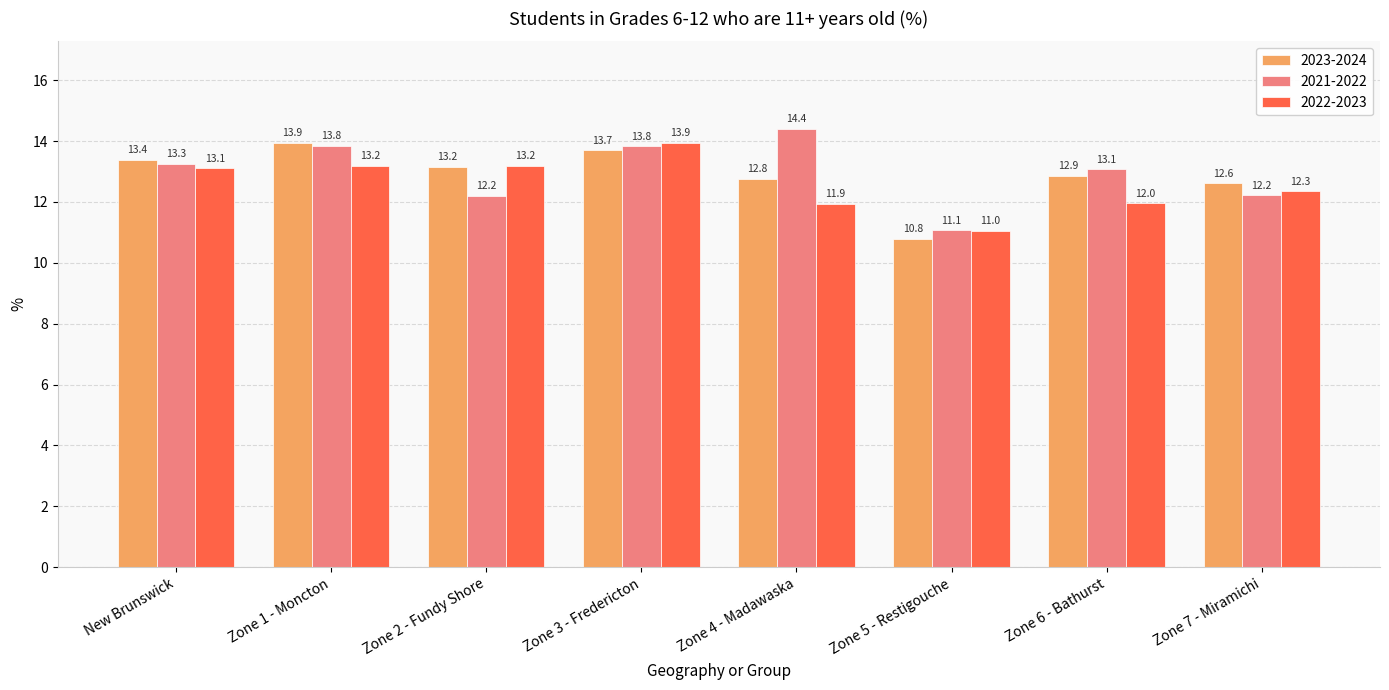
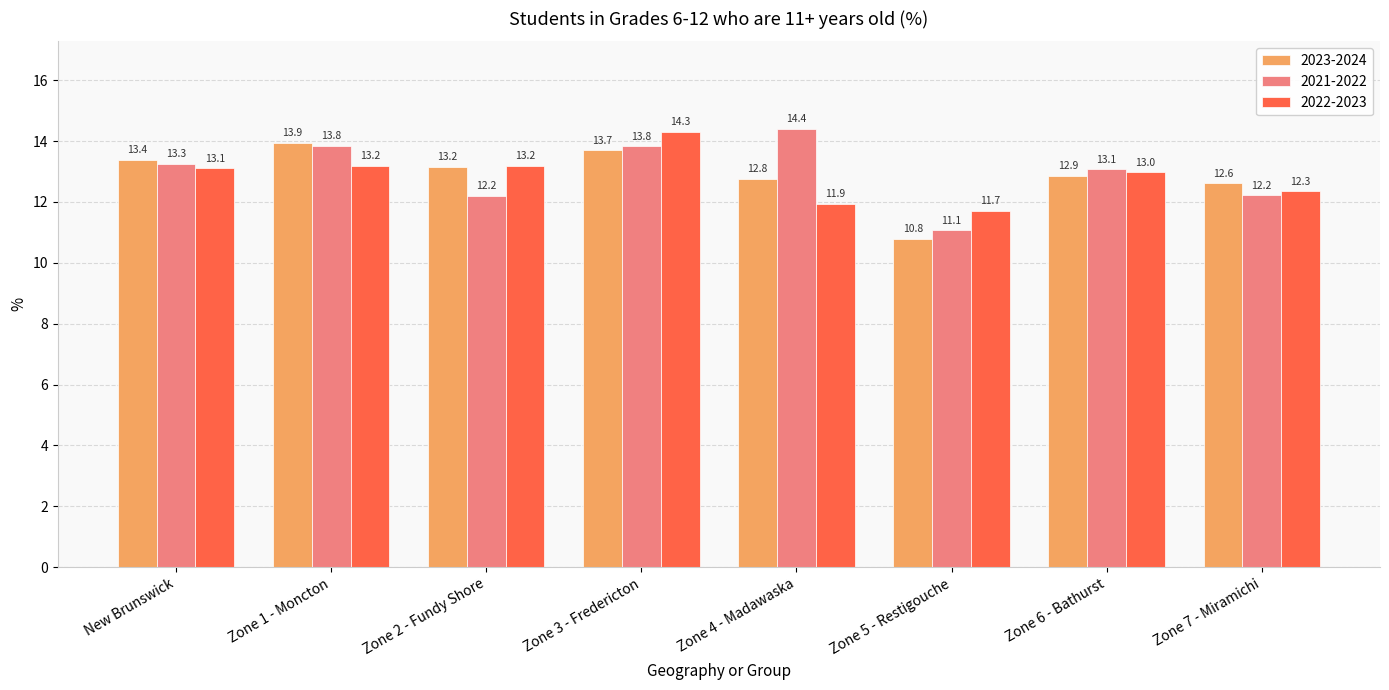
  {
    "2022-2023": {
      "New Brunswick": 13.1,
      "Zone 1 - Moncton": 13.2,
      "Zone 2 - Fundy Shore": 13.2,
-     "Zone 3 - Fredericton": 13.9,
+     "Zone 3 - Fredericton": 14.3,
      "Zone 4 - Madawaska": 11.9,
-     "Zone 5 - Restigouche": 11.0,
-     "Zone 6 - Bathurst": 12.0,
+     "Zone 5 - Restigouche": 11.7,
+     "Zone 6 - Bathurst": 13.0,
      "Zone 7 - Miramichi": 12.3
    }
  }
